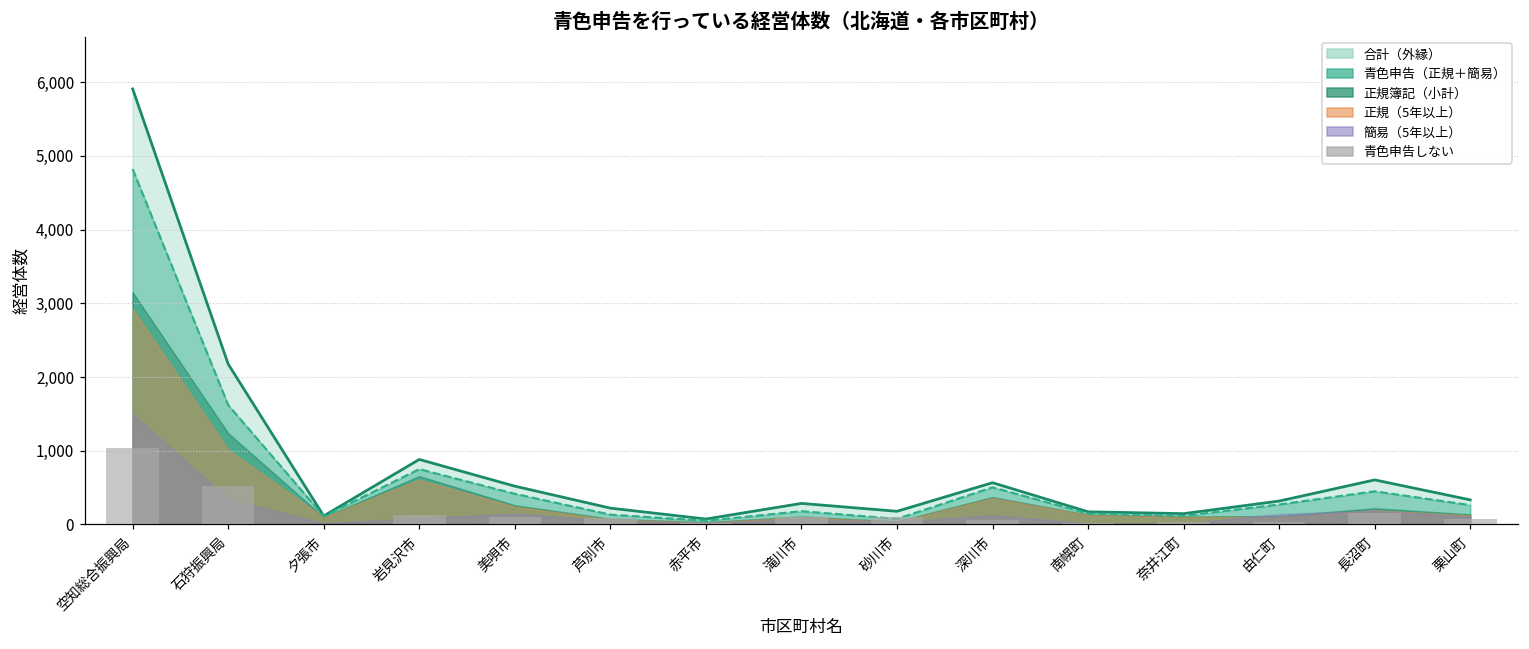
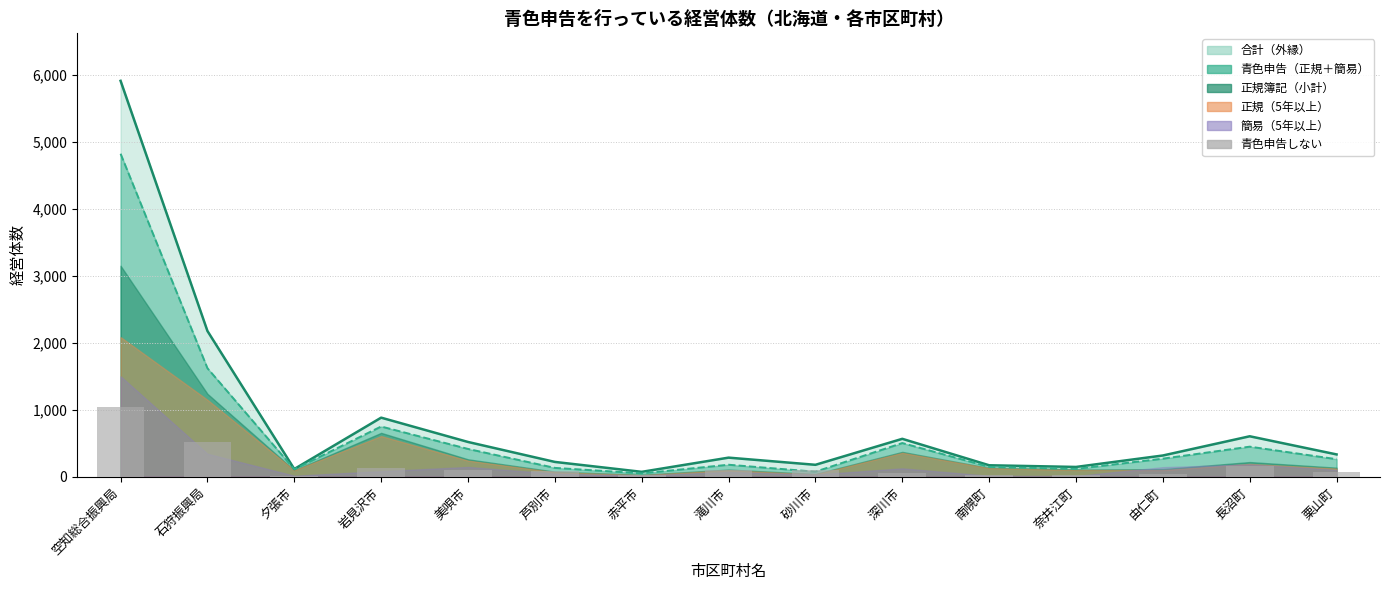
  {
    "正規（5年以上）": {
-     "空知総合振興局": "2,900",
-     "石狩振興局": "1,000",
+     "空知総合振興局": "2,100",
+     "石狩振興局": "1,100",
      "岩見沢市": "600"
    }
  }
